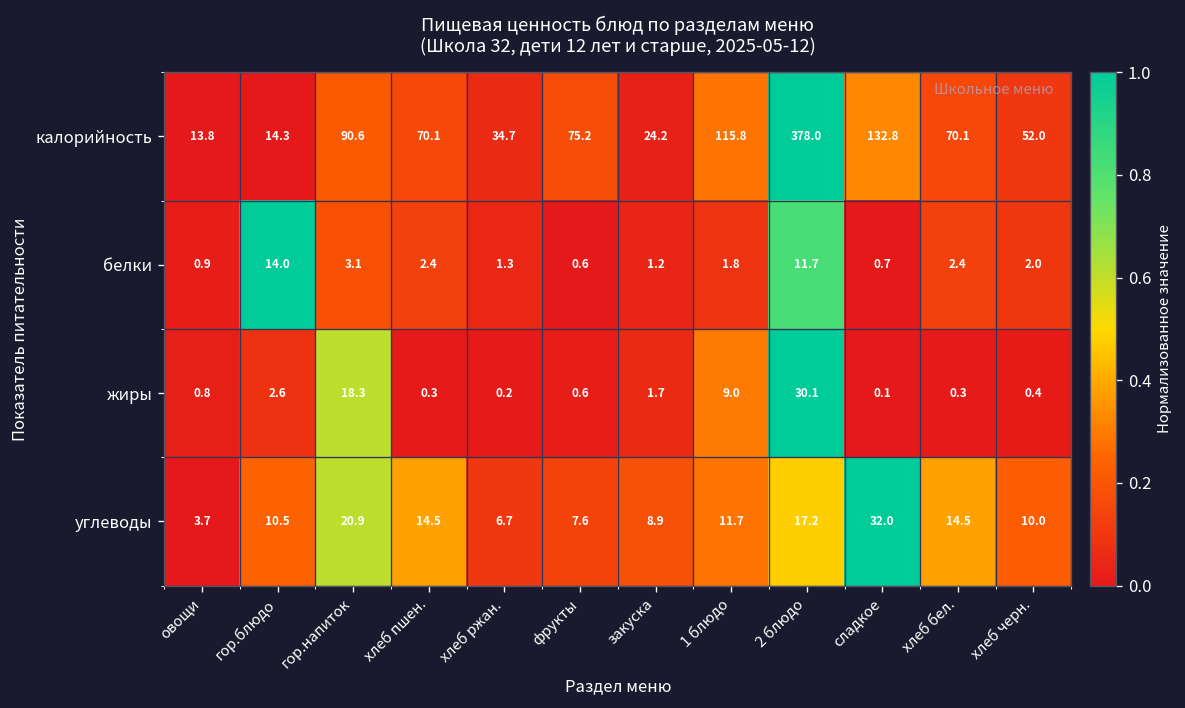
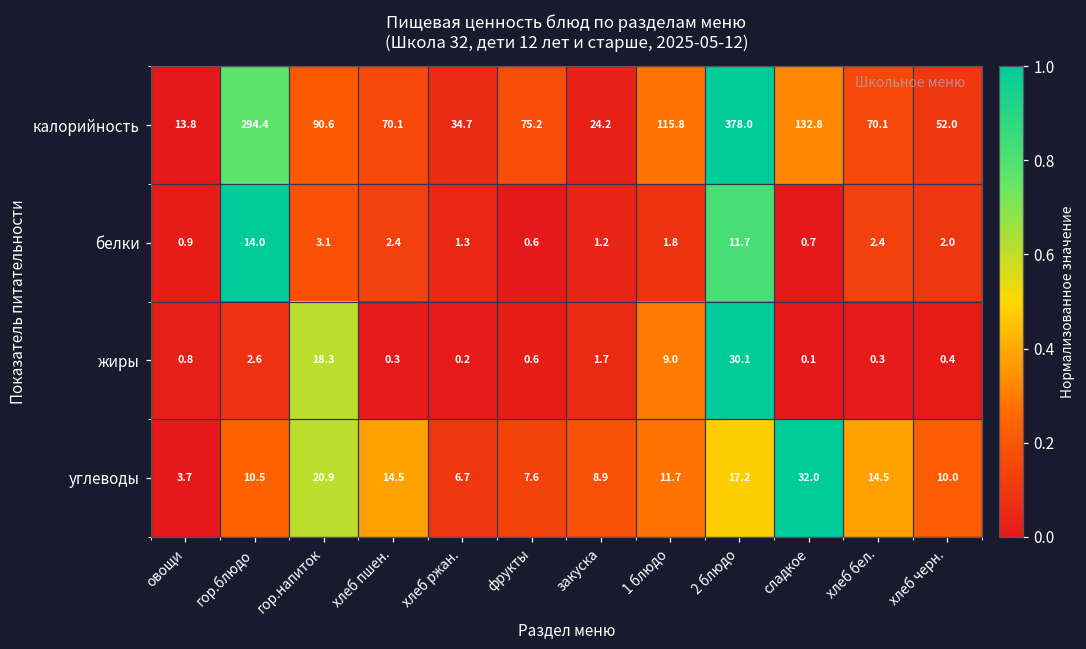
  {
    "калорийность": {
      "овощи": 13.8,
-     "гор.блюдо": 14.3,
+     "гор.блюдо": 294.4,
      "гор.напиток": 90.6,
      "хлеб пшен.": 70.1,
      "хлеб ржан.": 34.7,
      "фрукты": 75.2,
      "закуска": 24.2,
      "1 блюдо": 115.8,
      "2 блюдо": 378.0,
      "сладкое": 132.8,
      "хлеб черн.": 52.0
    },
    "белки": {
      "овощи": 0.9,
      "гор.блюдо": 14.0,
      "гор.напиток": 3.1,
      "хлеб пшен.": 2.4,
      "хлеб ржан.": 1.3,
      "фрукты": 0.6,
      "закуска": 1.2,
      "1 блюдо": 1.8,
      "2 блюдо": 11.7,
      "сладкое": 0.7,
      "хлеб бел.": 2.4,
      "хлеб черн.": 2.0
    },
    "жиры": {
      "овощи": 0.8,
      "гор.блюдо": 2.6,
      "гор.напиток": 18.3,
      "хлеб пшен.": 0.3,
      "хлеб ржан.": 0.2,
      "фрукты": 0.6,
      "закуска": 1.7,
      "1 блюдо": 9.0,
      "2 блюдо": 30.1,
      "сладкое": 0.1,
      "хлеб бел.": 0.3,
      "хлеб черн.": 0.4
    },
    "углеводы": {
      "овощи": 3.7,
      "гор.блюдо": 10.5,
      "гор.напиток": 20.9,
      "хлеб пшен.": 14.5,
      "хлеб ржан.": 6.7,
      "фрукты": 7.6,
      "закуска": 8.9,
      "1 блюдо": 11.7,
      "2 блюдо": 17.2,
      "сладкое": 32.0,
      "хлеб бел.": 14.5,
      "хлеб черн.": 10.0
    }
  }
